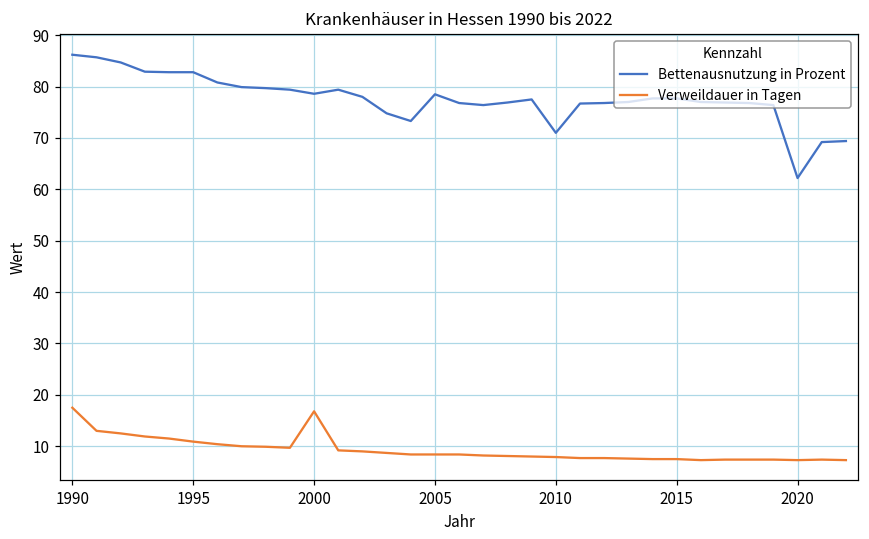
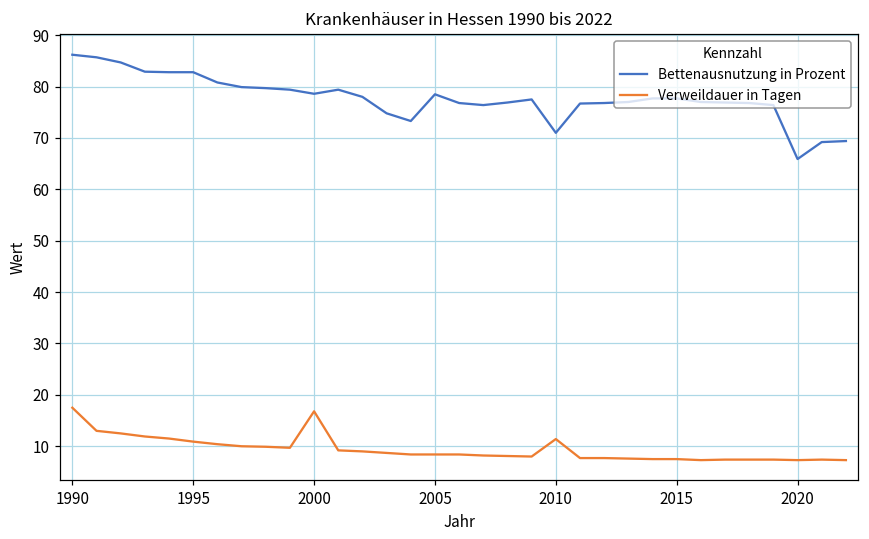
  {
    "Bettenausnutzung in Prozent": {
      "1990": 86,
      "1995": 83,
      "2000": 79,
      "2005": 79,
      "2010": 71,
-     "2020": 62
+     "2020": 66
    },
    "Verweildauer in Tagen": {
      "1990": 18,
      "1995": 11,
      "2000": 17,
      "2005": 8,
-     "2010": 8,
+     "2010": 11,
      "2015": 8,
      "2020": 7
    }
  }
